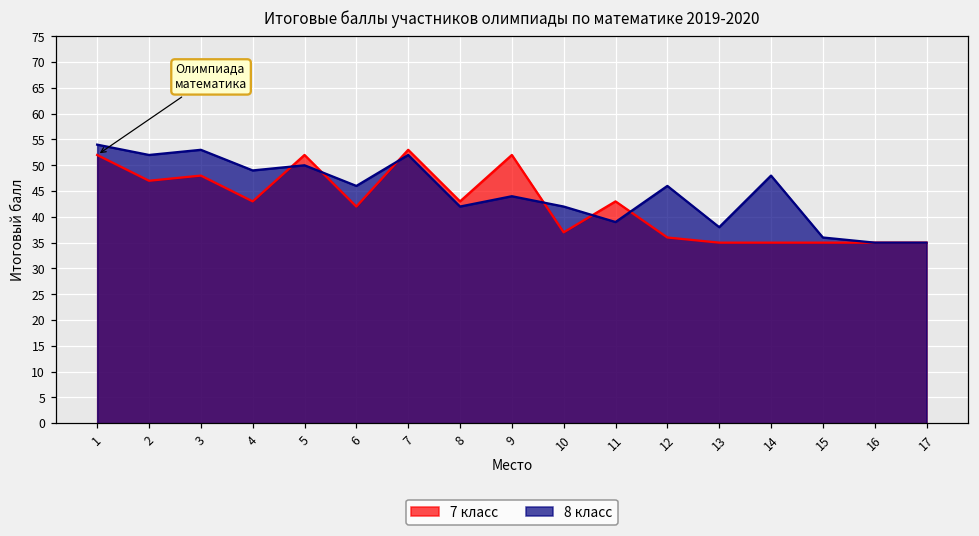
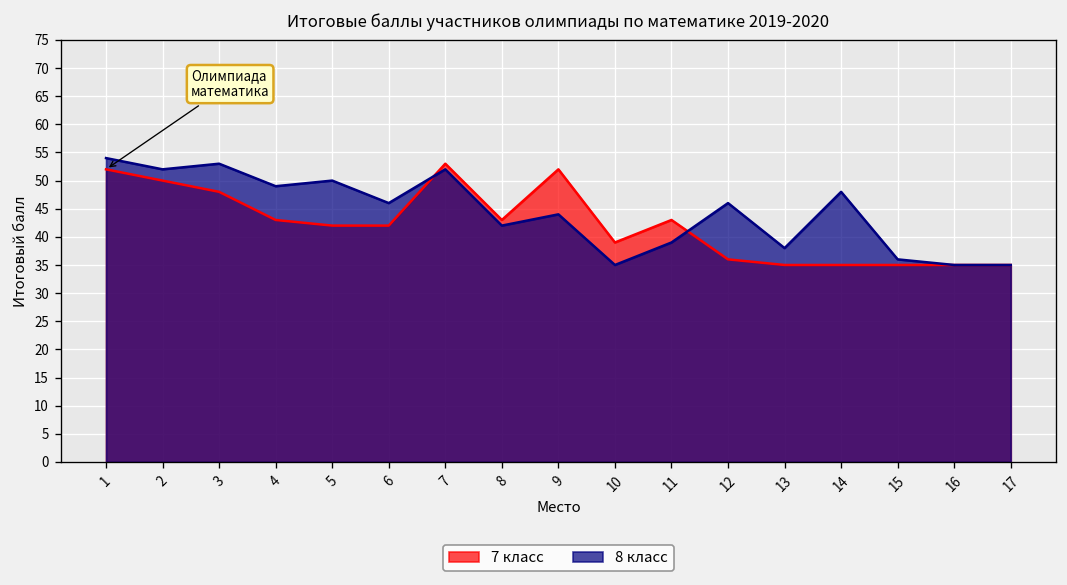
  {
    "7 класс": {
      "1": 52,
-     "2": 47,
+     "2": 50,
      "3": 48,
      "4": 43,
-     "5": 52,
+     "5": 42,
      "6": 42,
      "7": 53,
      "8": 43,
      "9": 52,
-     "10": 37,
+     "10": 39,
      "11": 43,
      "12": 36,
      "13": 35,
      "14": 35,
      "15": 35
    },
    "8 класс": {
      "1": 54,
      "2": 52,
      "3": 53,
      "4": 49,
      "5": 50,
      "6": 46,
      "7": 52,
      "8": 42,
      "9": 44,
-     "10": 42,
+     "10": 35,
      "11": 39,
      "12": 46,
      "13": 38,
      "14": 48,
      "15": 36
    }
  }
